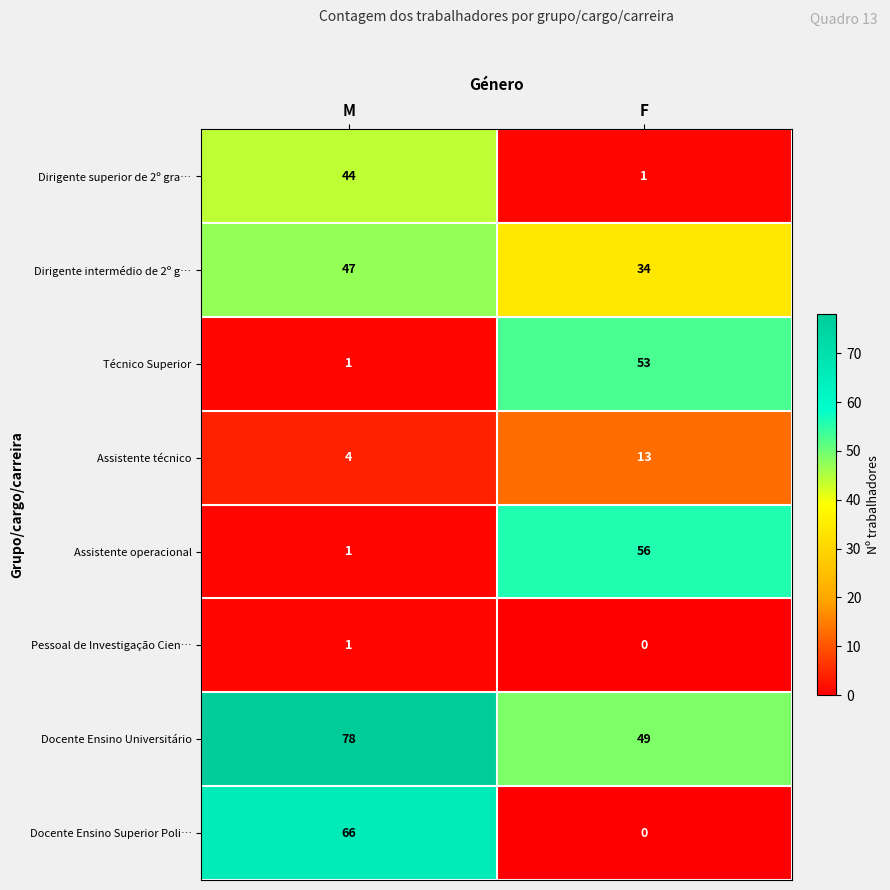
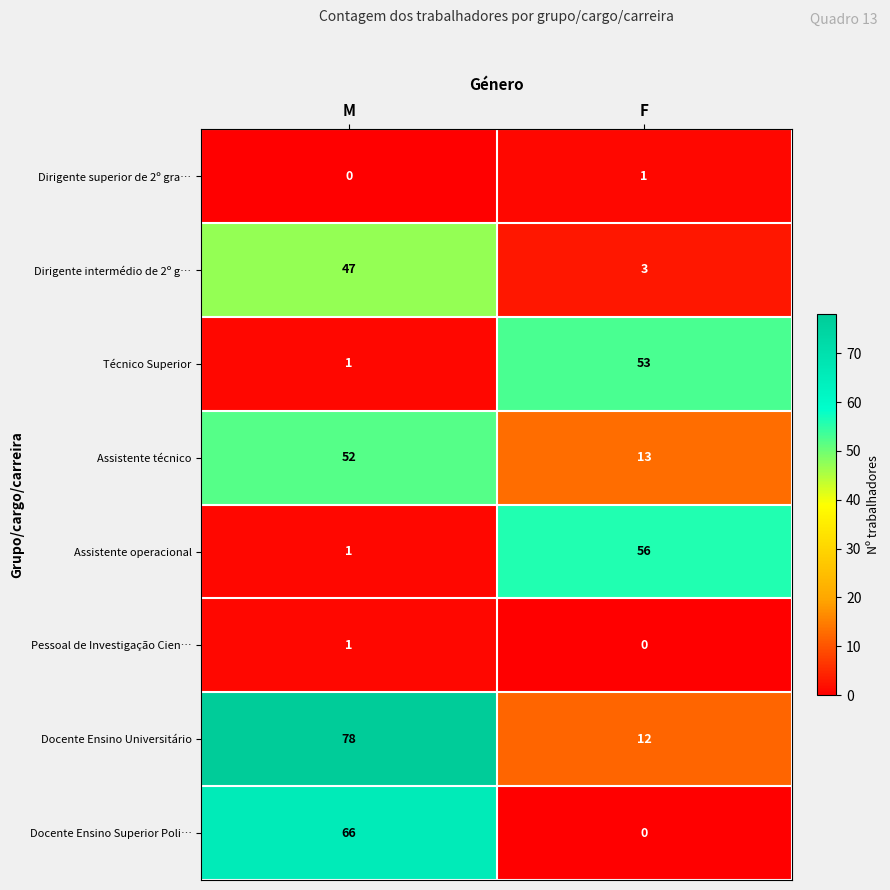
  {
    "Dirigente superior de 2º gra…": {
-     "M": 44,
+     "M": 0,
      "F": 1
    },
    "Dirigente intermédio de 2º g…": {
      "M": 47,
-     "F": 34
+     "F": 3
    },
    "Técnico Superior": {
      "M": 1,
      "F": 53
    },
    "Assistente técnico": {
-     "M": 4,
+     "M": 52,
      "F": 13
    },
    "Assistente operacional": {
      "M": 1,
      "F": 56
    },
    "Pessoal de Investigação Cien…": {
      "M": 1,
      "F": 0
    },
    "Docente Ensino Universitário": {
      "M": 78,
-     "F": 49
+     "F": 12
    },
    "Docente Ensino Superior Poli…": {
      "M": 66,
      "F": 0
    }
  }
